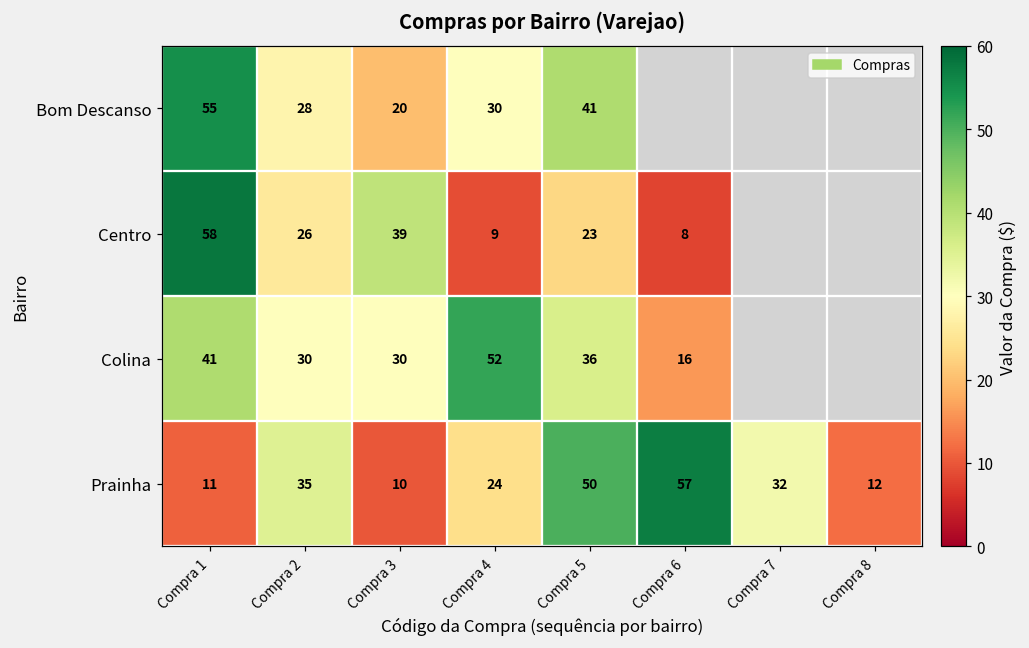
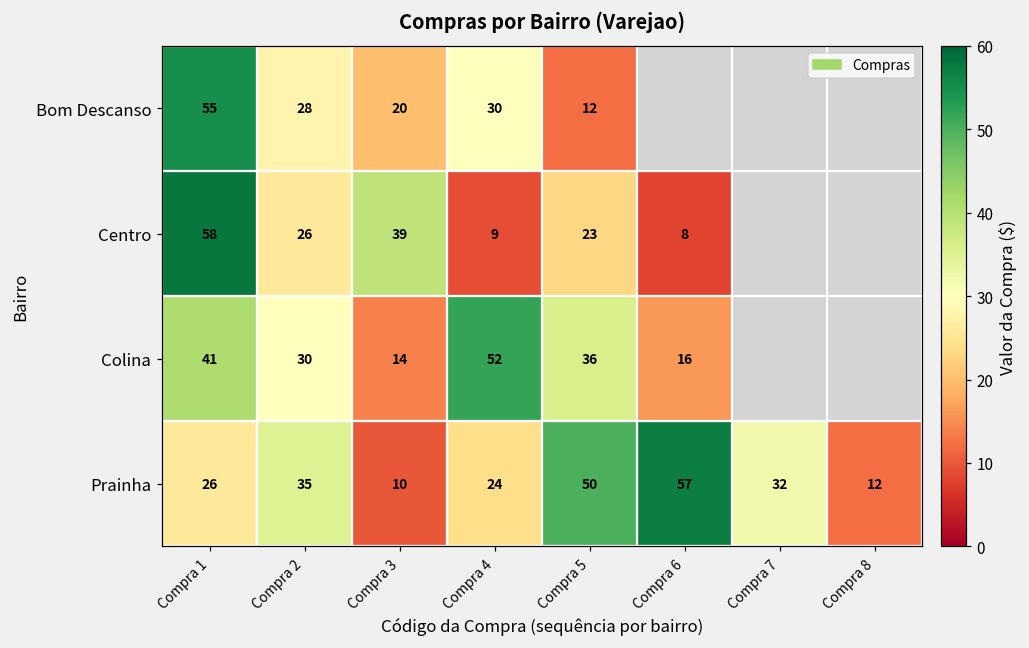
  {
    "Bom Descanso": {
      "Compra 1": 55,
      "Compra 2": 28,
      "Compra 3": 20,
      "Compra 4": 30,
-     "Compra 5": 41
+     "Compra 5": 12
    },
    "Centro": {
      "Compra 1": 58,
      "Compra 2": 26,
      "Compra 3": 39,
      "Compra 4": 9,
      "Compra 5": 23,
      "Compra 6": 8
    },
    "Colina": {
      "Compra 1": 41,
      "Compra 2": 30,
-     "Compra 3": 30,
+     "Compra 3": 14,
      "Compra 4": 52,
      "Compra 5": 36,
      "Compra 6": 16
    },
    "Prainha": {
-     "Compra 1": 11,
+     "Compra 1": 26,
      "Compra 2": 35,
      "Compra 3": 10,
      "Compra 4": 24,
      "Compra 5": 50,
      "Compra 6": 57,
      "Compra 7": 32,
      "Compra 8": 12
    }
  }
